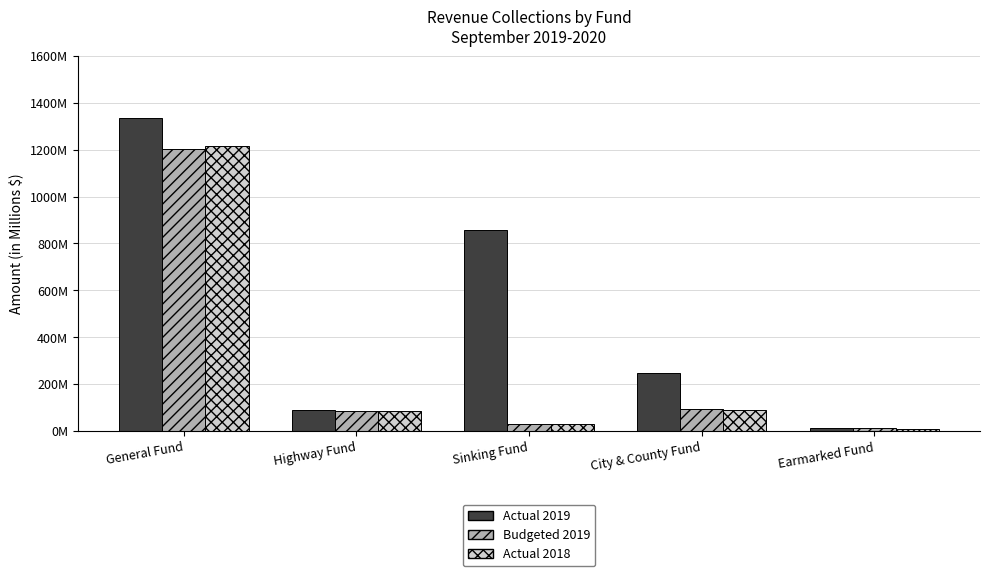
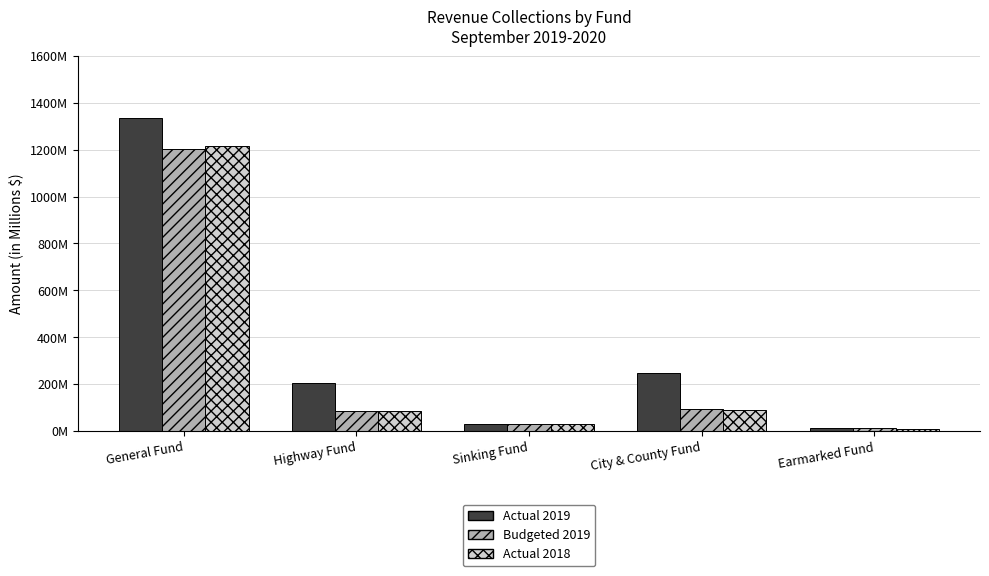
  {
    "Actual 2019": {
      "General Fund": 1330000000,
-     "Highway Fund": 90000000,
-     "Sinking Fund": 860000000,
+     "Highway Fund": 200000000,
+     "Sinking Fund": 30000000,
      "City & County Fund": 250000000,
      "Earmarked Fund": 10000000
    }
  }
